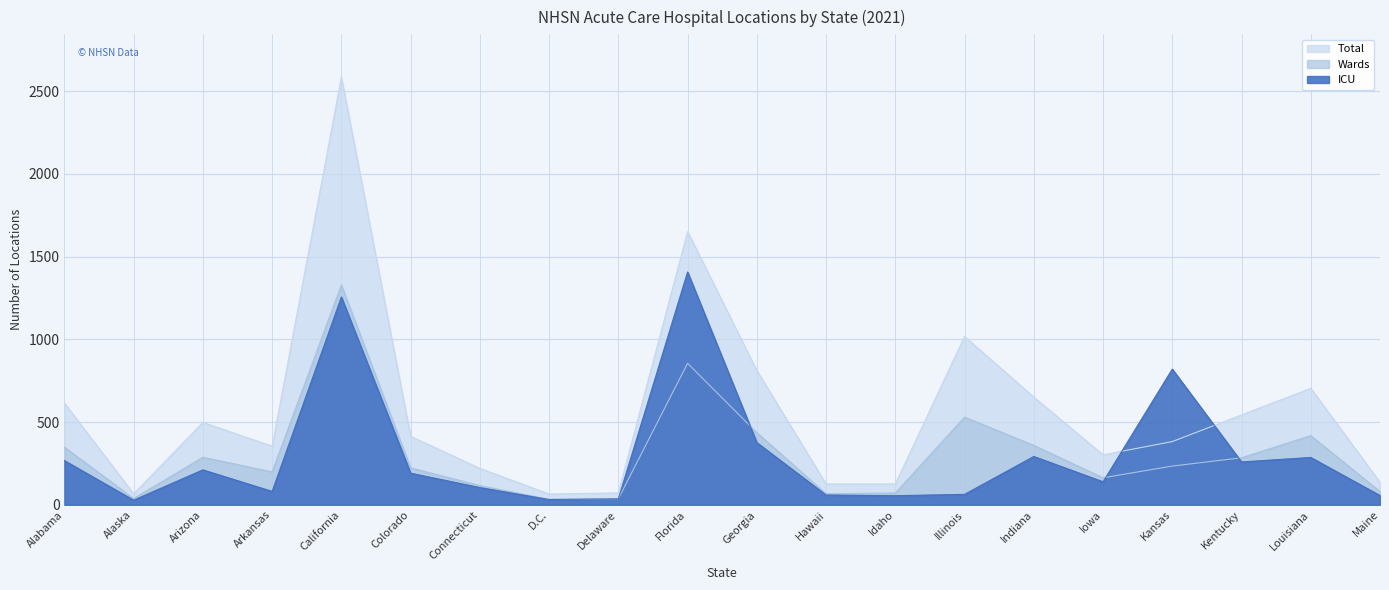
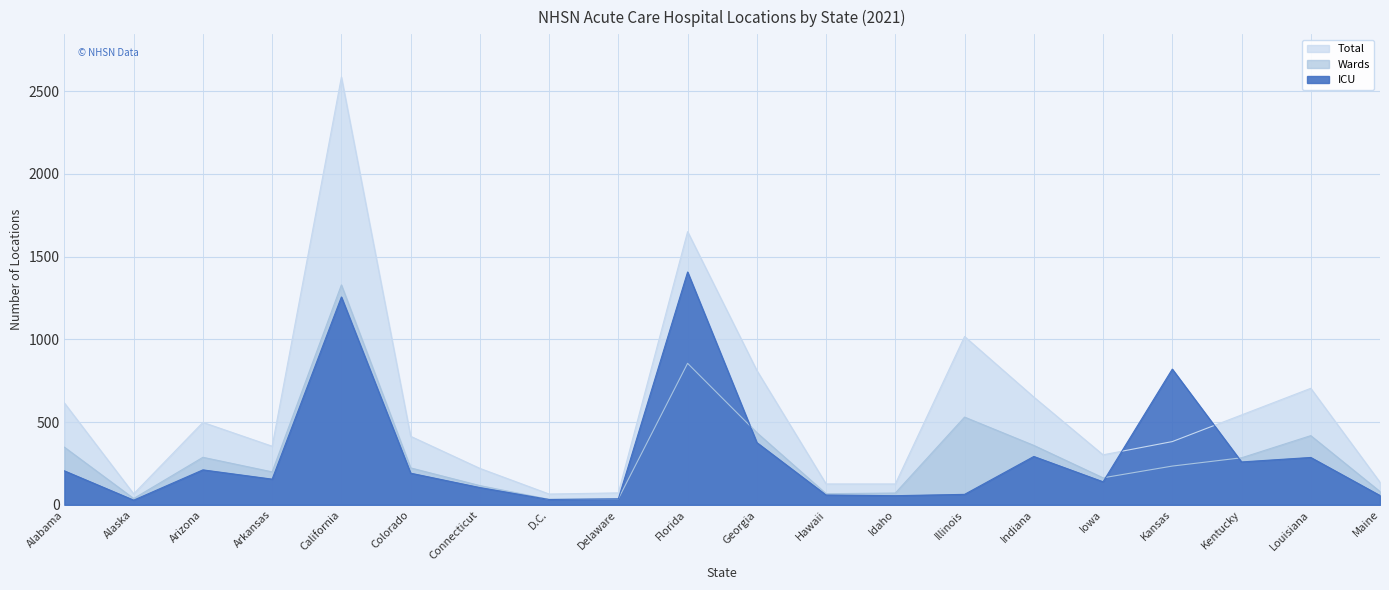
  {
    "ICU": {
-     "Alabama": 270,
+     "Alabama": 210,
      "Arizona": 210,
-     "Arkansas": 80,
+     "Arkansas": 160,
      "California": 1260,
      "Colorado": 190,
      "Florida": 1410,
      "Georgia": 380,
      "Idaho": 60,
      "Illinois": 60,
      "Indiana": 290,
      "Iowa": 140,
      "Kansas": 820,
      "Kentucky": 260,
      "Louisiana": 290,
      "Maine": 60
    }
  }
